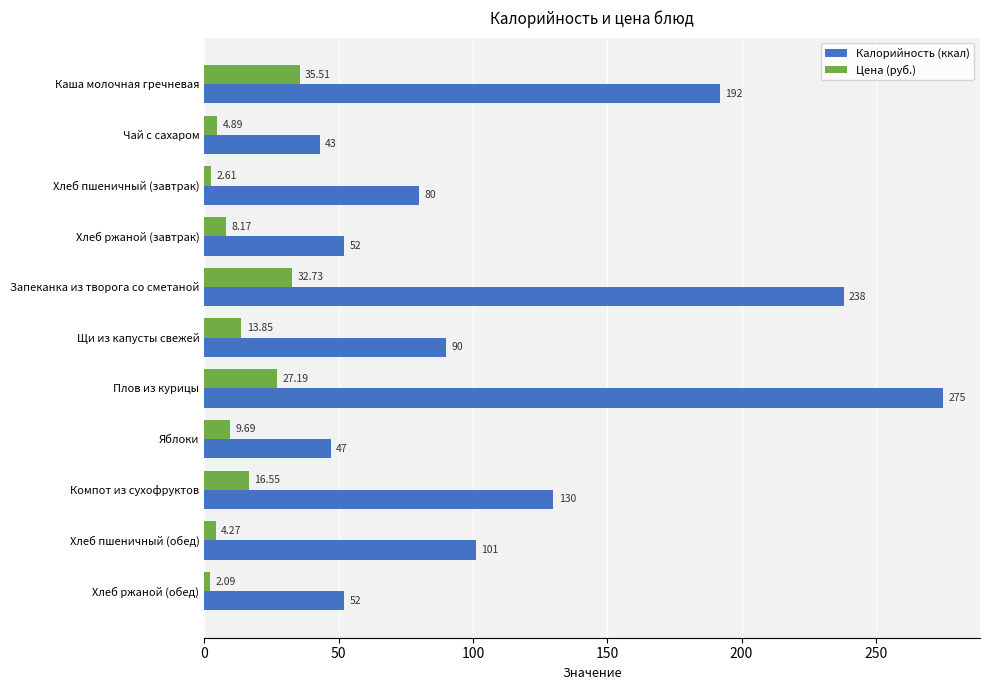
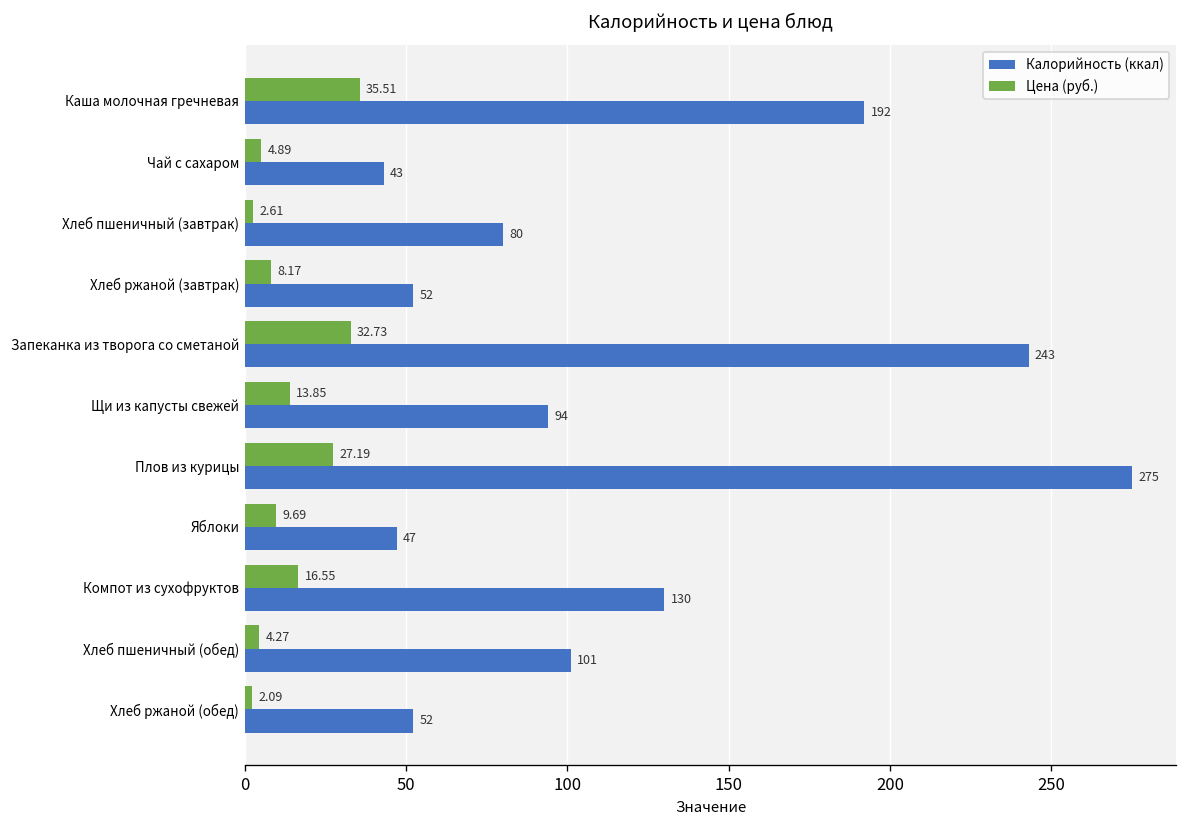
  {
    "Калорийность (ккал)": {
      "Каша молочная гречневая": 192,
      "Чай с сахаром": 43,
      "Хлеб пшеничный (завтрак)": 80,
      "Хлеб ржаной (завтрак)": 52,
-     "Запеканка из творога со сметаной": 238,
-     "Щи из капусты свежей": 90,
+     "Запеканка из творога со сметаной": 243,
+     "Щи из капусты свежей": 94,
      "Плов из курицы": 275,
      "Яблоки": 47,
      "Компот из сухофруктов": 130,
      "Хлеб пшеничный (обед)": 101,
      "Хлеб ржаной (обед)": 52
    },
    "Цена (руб.)": {
      "Каша молочная гречневая": 35.51,
      "Чай с сахаром": 4.89,
      "Хлеб пшеничный (завтрак)": 2.61,
      "Хлеб ржаной (завтрак)": 8.17,
      "Запеканка из творога со сметаной": 32.73,
      "Щи из капусты свежей": 13.85,
      "Плов из курицы": 27.19,
      "Яблоки": 9.69,
      "Компот из сухофруктов": 16.55,
      "Хлеб пшеничный (обед)": 4.27,
      "Хлеб ржаной (обед)": 2.09
    }
  }
